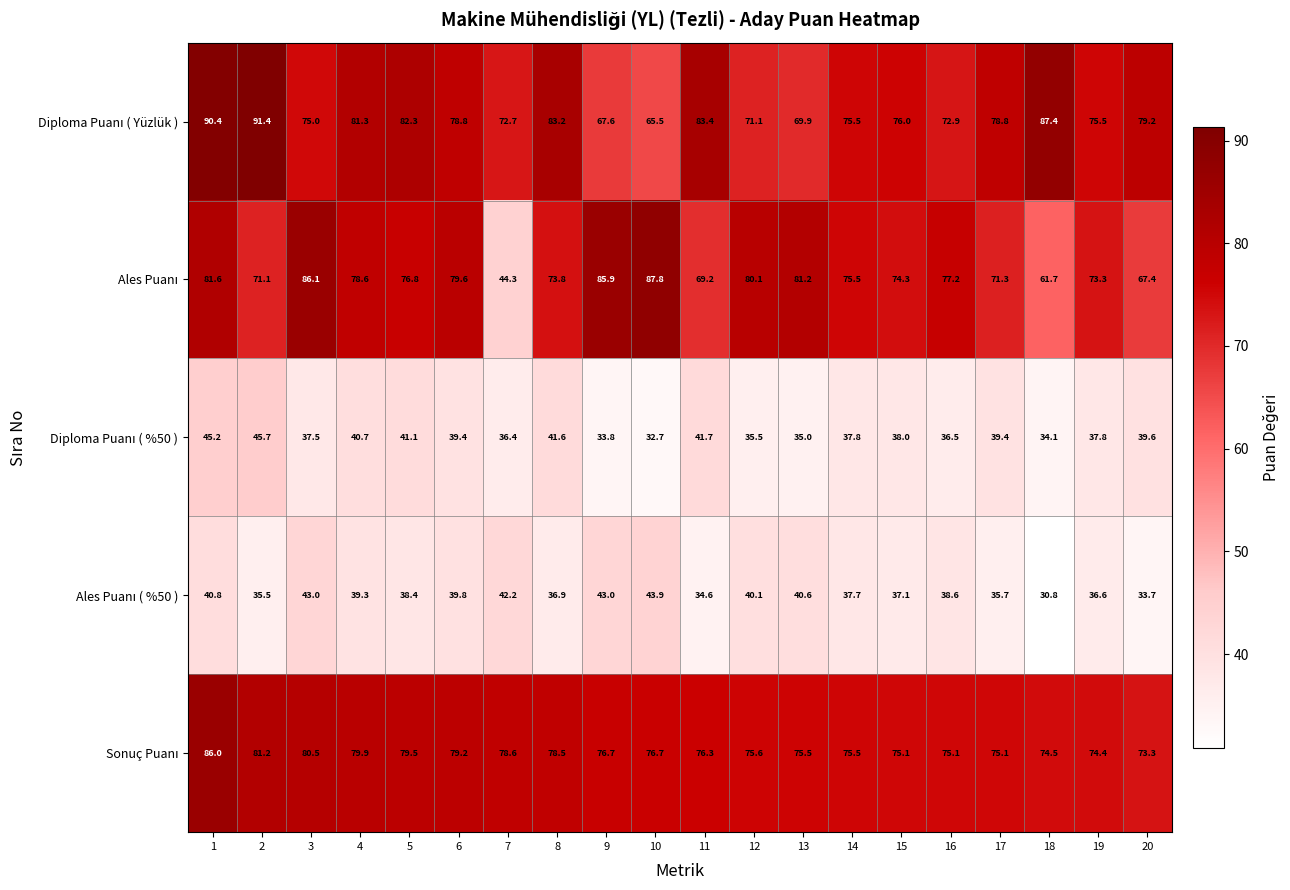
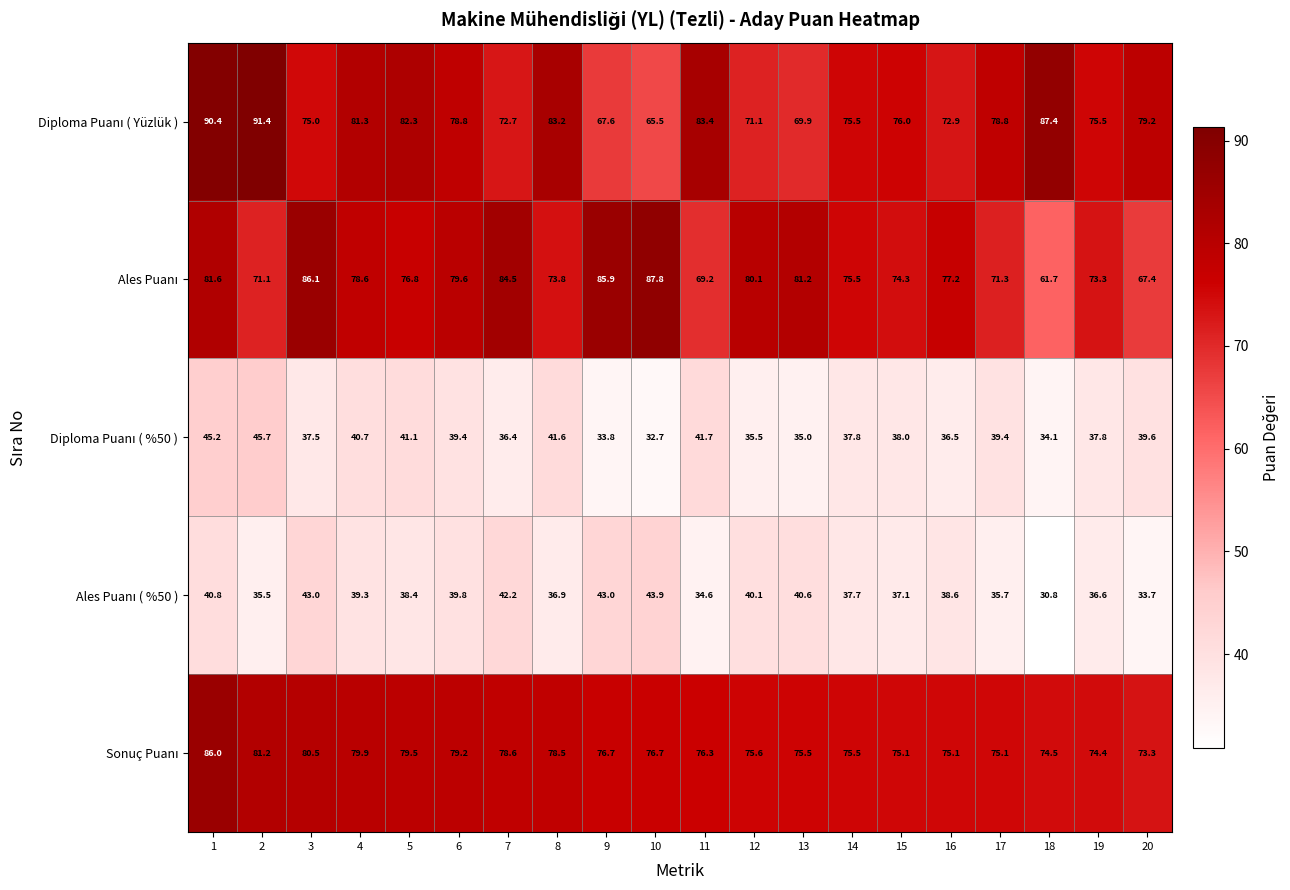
  {
    "Diploma Puanı ( Yüzlük )": {
      "1": 90.4,
      "2": 91.4,
      "3": 75.0,
      "4": 81.3,
      "5": 82.3,
      "6": 78.8,
      "7": 72.7,
      "8": 83.2,
      "9": 67.6,
      "10": 65.5,
      "11": 83.4,
      "12": 71.1,
      "13": 69.9,
      "14": 75.5,
      "15": 76.0,
      "16": 72.9,
      "17": 78.8,
      "18": 87.4,
      "19": 75.5,
      "20": 79.2
    },
    "Ales Puanı": {
      "1": 81.6,
      "2": 71.1,
      "3": 86.1,
      "4": 78.6,
      "5": 76.8,
      "6": 79.6,
-     "7": 44.3,
+     "7": 84.5,
      "8": 73.8,
      "9": 85.9,
      "10": 87.8,
      "11": 69.2,
      "12": 80.1,
      "13": 81.2,
      "14": 75.5,
      "15": 74.3,
      "16": 77.2,
      "17": 71.3,
      "18": 61.7,
      "19": 73.3,
      "20": 67.4
    },
    "Diploma Puanı ( %50 )": {
      "1": 45.2,
      "2": 45.7,
      "3": 37.5,
      "4": 40.7,
      "5": 41.1,
      "6": 39.4,
      "7": 36.4,
      "8": 41.6,
      "9": 33.8,
      "10": 32.7,
      "11": 41.7,
      "12": 35.5,
      "13": 35.0,
      "14": 37.8,
      "15": 38.0,
      "16": 36.5,
      "17": 39.4,
      "18": 34.1,
      "19": 37.8,
      "20": 39.6
    },
    "Ales Puanı ( %50 )": {
      "1": 40.8,
      "2": 35.5,
      "3": 43.0,
      "4": 39.3,
      "5": 38.4,
      "6": 39.8,
      "7": 42.2,
      "8": 36.9,
      "9": 43.0,
      "10": 43.9,
      "11": 34.6,
      "12": 40.1,
      "13": 40.6,
      "14": 37.7,
      "15": 37.1,
      "16": 38.6,
      "17": 35.7,
      "18": 30.8,
      "19": 36.6,
      "20": 33.7
    },
    "Sonuç Puanı": {
      "1": 86.0,
      "2": 81.2,
      "3": 80.5,
      "4": 79.9,
      "5": 79.5,
      "6": 79.2,
      "7": 78.6,
      "8": 78.5,
      "9": 76.7,
      "10": 76.7,
      "11": 76.3,
      "12": 75.6,
      "13": 75.5,
      "14": 75.5,
      "15": 75.1,
      "16": 75.1,
      "17": 75.1,
      "18": 74.5,
      "19": 74.4,
      "20": 73.3
    }
  }
